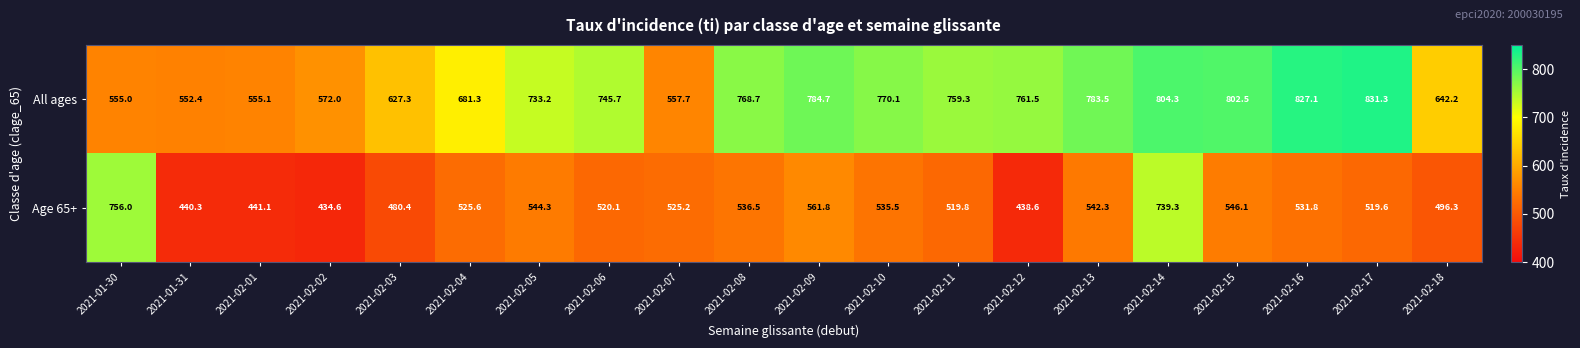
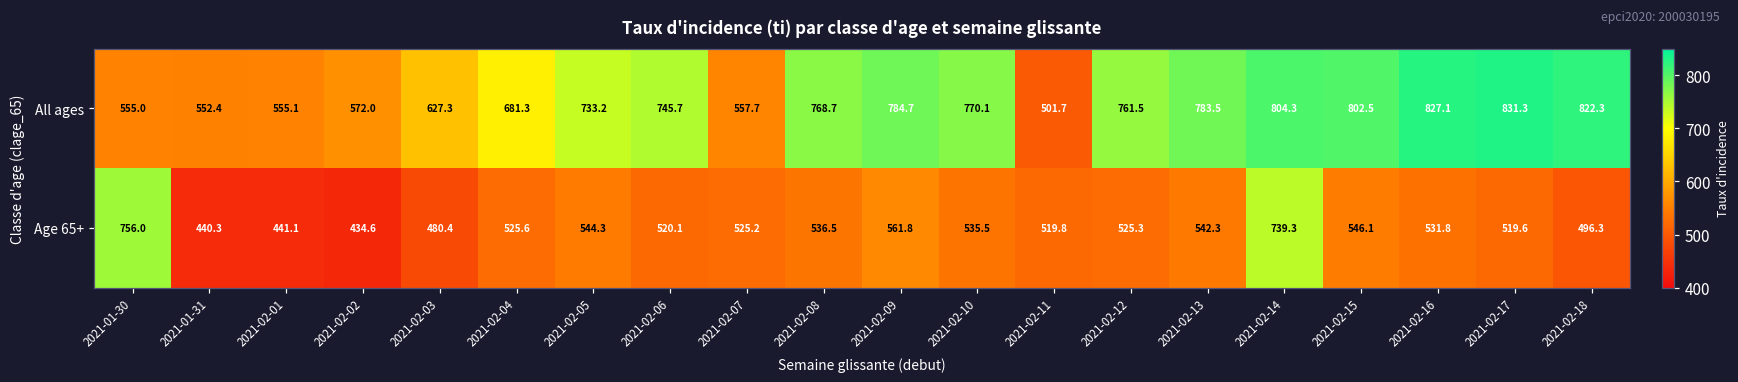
  {
    "All ages": {
      "2021-01-30": 555.0,
      "2021-01-31": 552.4,
      "2021-02-01": 555.1,
      "2021-02-02": 572.0,
      "2021-02-03": 627.3,
      "2021-02-04": 681.3,
      "2021-02-05": 733.2,
      "2021-02-06": 745.7,
      "2021-02-07": 557.7,
      "2021-02-08": 768.7,
      "2021-02-09": 784.7,
      "2021-02-10": 770.1,
-     "2021-02-11": 759.3,
+     "2021-02-11": 501.7,
      "2021-02-12": 761.5,
      "2021-02-13": 783.5,
      "2021-02-14": 804.3,
      "2021-02-15": 802.5,
      "2021-02-16": 827.1,
      "2021-02-17": 831.3,
-     "2021-02-18": 642.2
+     "2021-02-18": 822.3
    },
    "Age 65+": {
      "2021-01-30": 756.0,
      "2021-01-31": 440.3,
      "2021-02-01": 441.1,
      "2021-02-02": 434.6,
      "2021-02-03": 480.4,
      "2021-02-04": 525.6,
      "2021-02-05": 544.3,
      "2021-02-06": 520.1,
      "2021-02-07": 525.2,
      "2021-02-08": 536.5,
      "2021-02-09": 561.8,
      "2021-02-10": 535.5,
      "2021-02-11": 519.8,
-     "2021-02-12": 438.6,
+     "2021-02-12": 525.3,
      "2021-02-13": 542.3,
      "2021-02-14": 739.3,
      "2021-02-15": 546.1,
      "2021-02-16": 531.8,
      "2021-02-17": 519.6,
      "2021-02-18": 496.3
    }
  }
